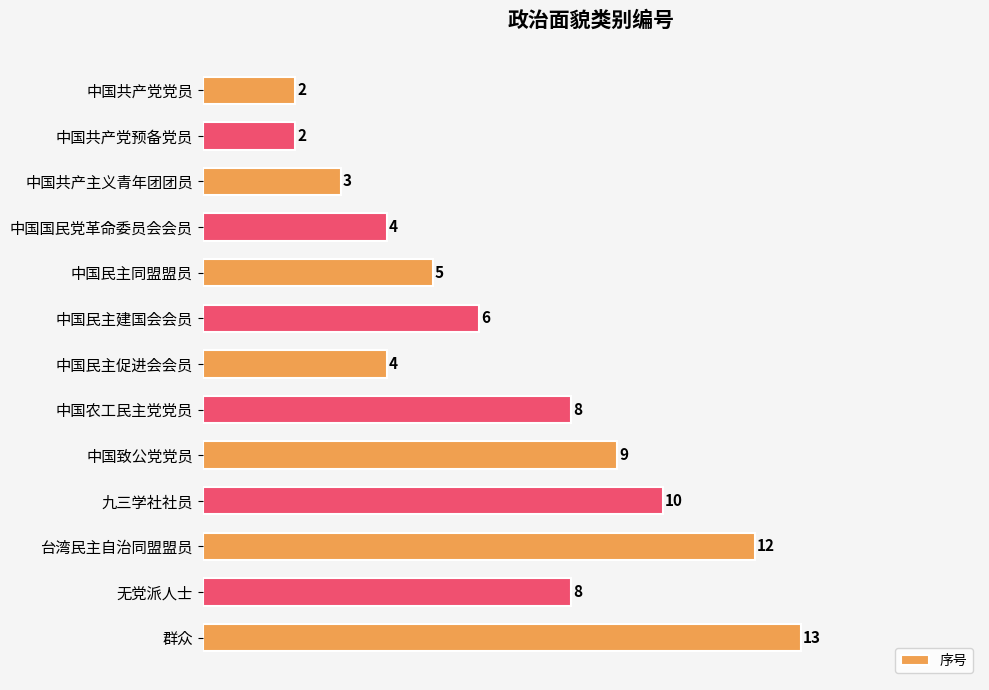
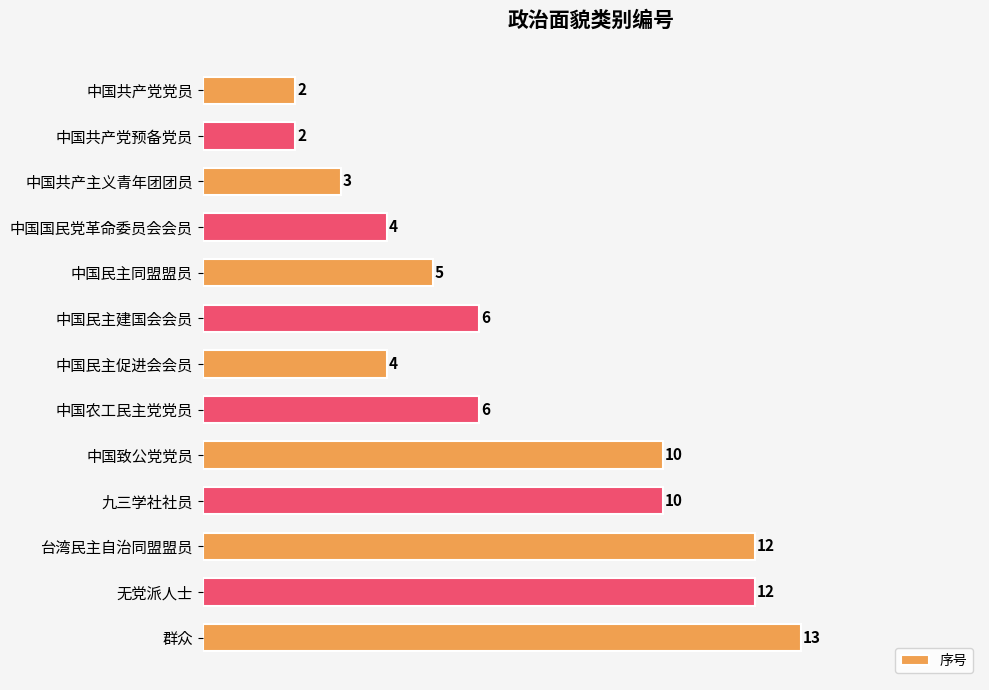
  {
    "中国共产党党员": 2,
    "中国共产党预备党员": 2,
    "中国共产主义青年团团员": 3,
    "中国国民党革命委员会会员": 4,
    "中国民主同盟盟员": 5,
    "中国民主建国会会员": 6,
    "中国民主促进会会员": 4,
-   "中国农工民主党党员": 8,
-   "中国致公党党员": 9,
+   "中国农工民主党党员": 6,
+   "中国致公党党员": 10,
    "九三学社社员": 10,
    "台湾民主自治同盟盟员": 12,
-   "无党派人士": 8,
+   "无党派人士": 12,
    "群众": 13
  }
